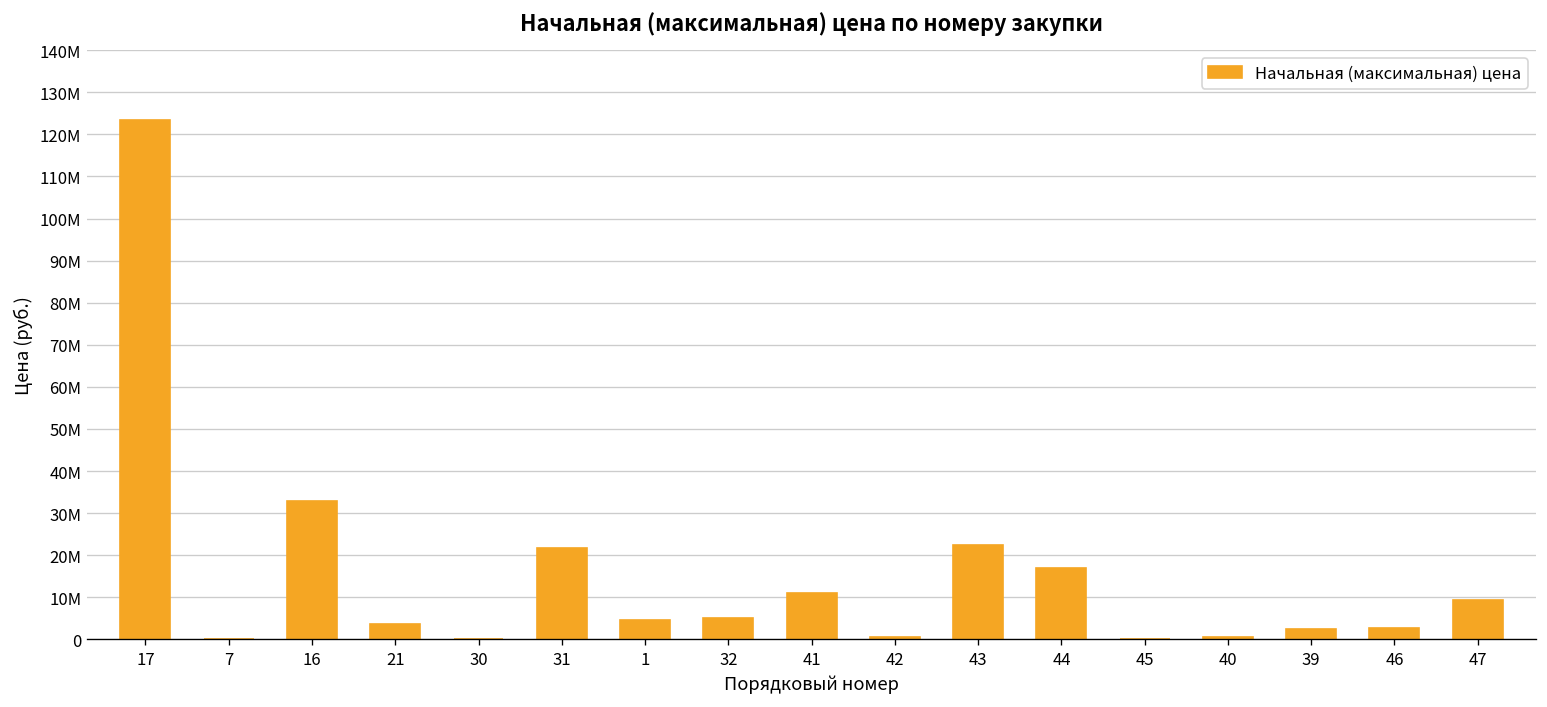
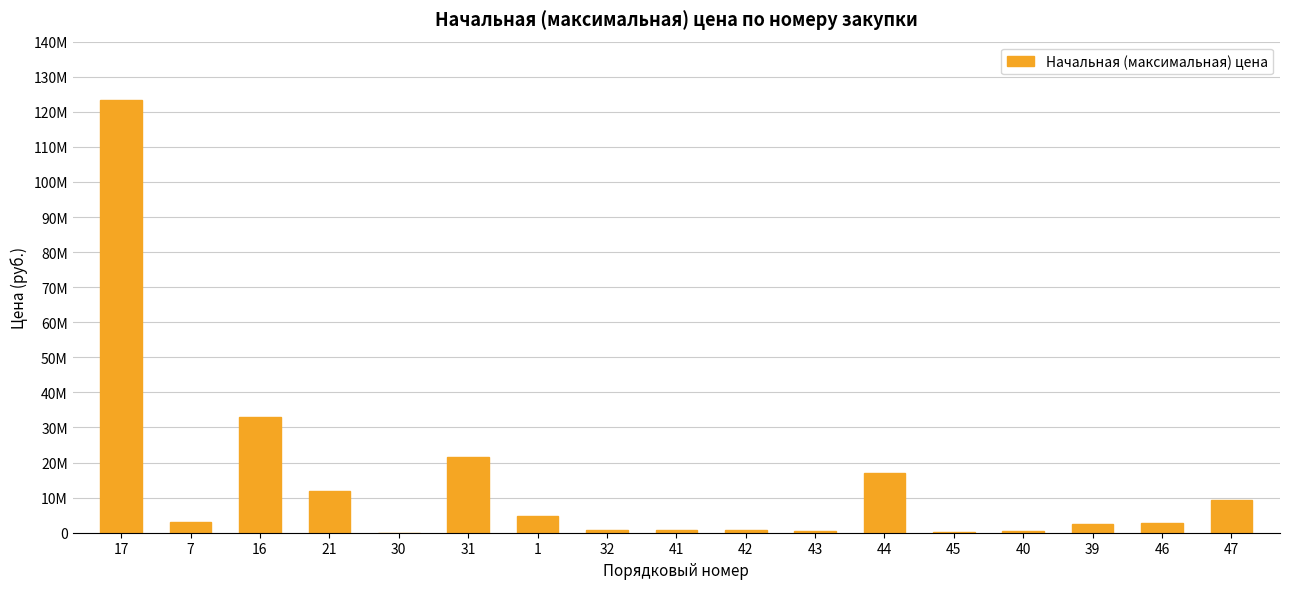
  {
    "17": 123000000,
-   "7": 0,
+   "7": 3000000,
    "16": 33000000,
-   "21": 4000000,
+   "21": 12000000,
    "31": 22000000,
    "1": 5000000,
-   "32": 5000000,
-   "41": 11000000,
-   "43": 23000000,
+   "32": 1000000,
+   "41": 1000000,
+   "43": 1000000,
    "44": 17000000,
    "39": 3000000,
    "46": 3000000,
    "47": 9000000
  }
